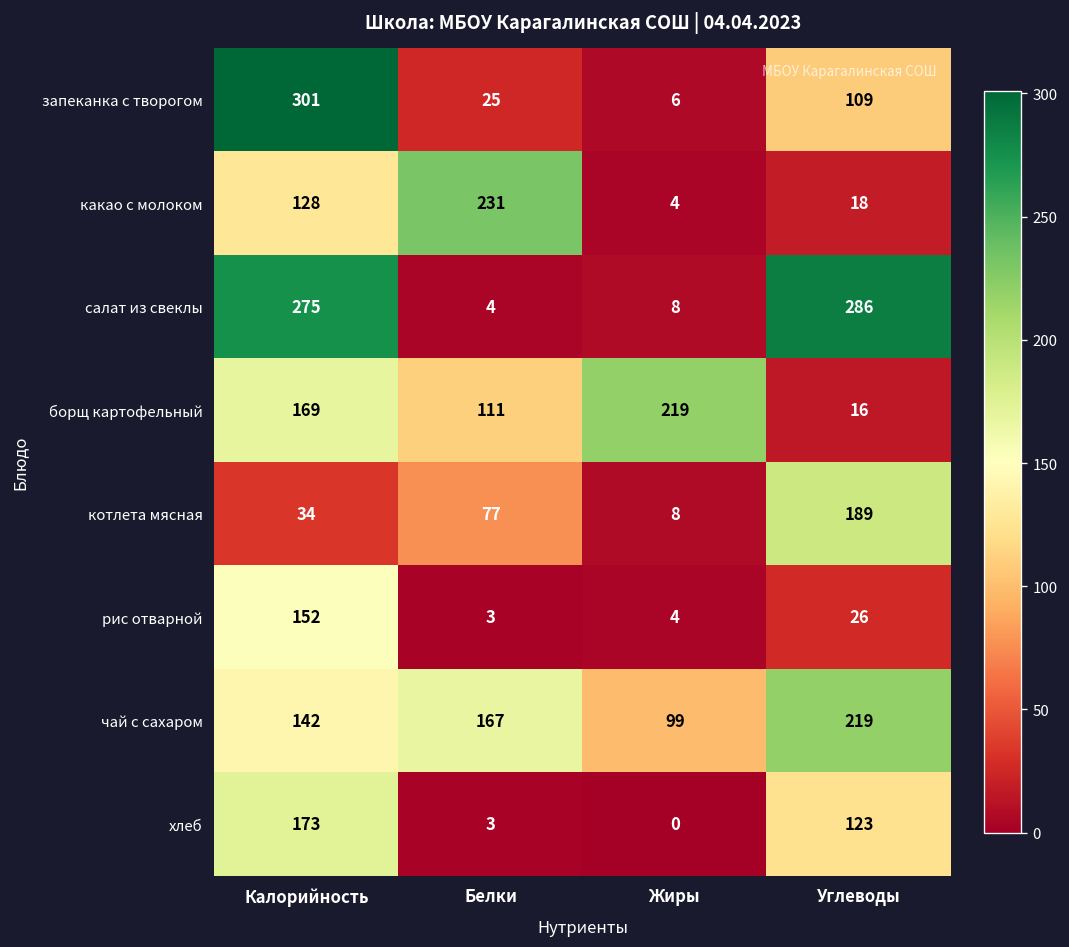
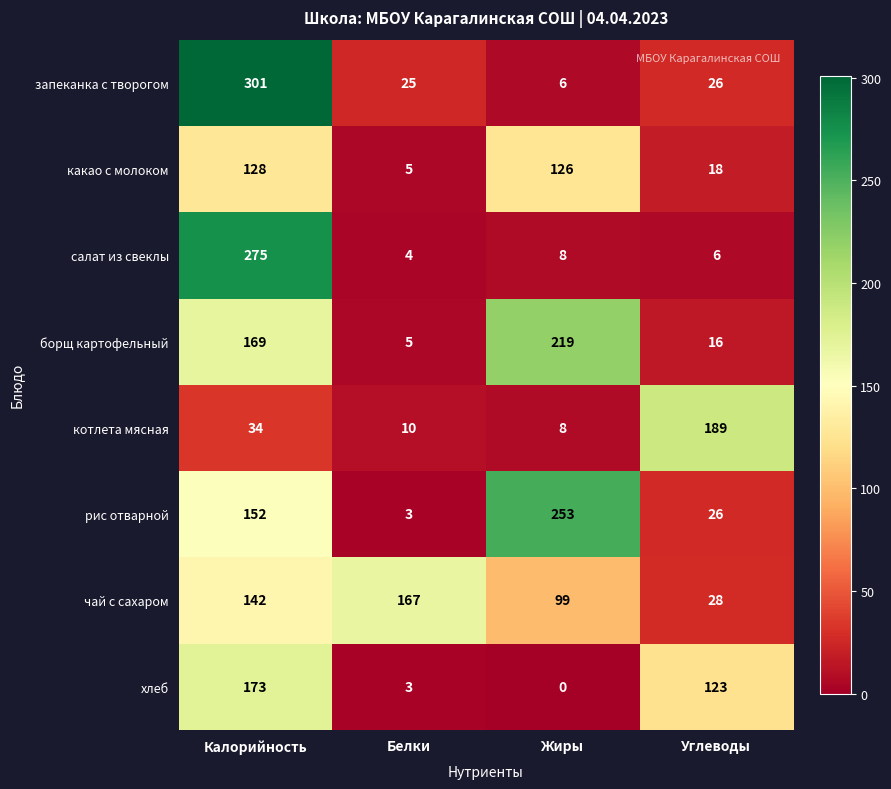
  {
    "запеканка с творогом": {
      "Калорийность": 301,
      "Белки": 25,
      "Жиры": 6,
-     "Углеводы": 109
+     "Углеводы": 26
    },
    "какао с молоком": {
      "Калорийность": 128,
-     "Белки": 231,
-     "Жиры": 4,
+     "Белки": 5,
+     "Жиры": 126,
      "Углеводы": 18
    },
    "салат из свеклы": {
      "Калорийность": 275,
      "Белки": 4,
      "Жиры": 8,
-     "Углеводы": 286
+     "Углеводы": 6
    },
    "борщ картофельный": {
      "Калорийность": 169,
-     "Белки": 111,
+     "Белки": 5,
      "Жиры": 219,
      "Углеводы": 16
    },
    "котлета мясная": {
      "Калорийность": 34,
-     "Белки": 77,
+     "Белки": 10,
      "Жиры": 8,
      "Углеводы": 189
    },
    "рис отварной": {
      "Калорийность": 152,
      "Белки": 3,
-     "Жиры": 4,
+     "Жиры": 253,
      "Углеводы": 26
    },
    "чай с сахаром": {
      "Калорийность": 142,
      "Белки": 167,
      "Жиры": 99,
-     "Углеводы": 219
+     "Углеводы": 28
    },
    "хлеб": {
      "Калорийность": 173,
      "Белки": 3,
      "Жиры": 0,
      "Углеводы": 123
    }
  }
